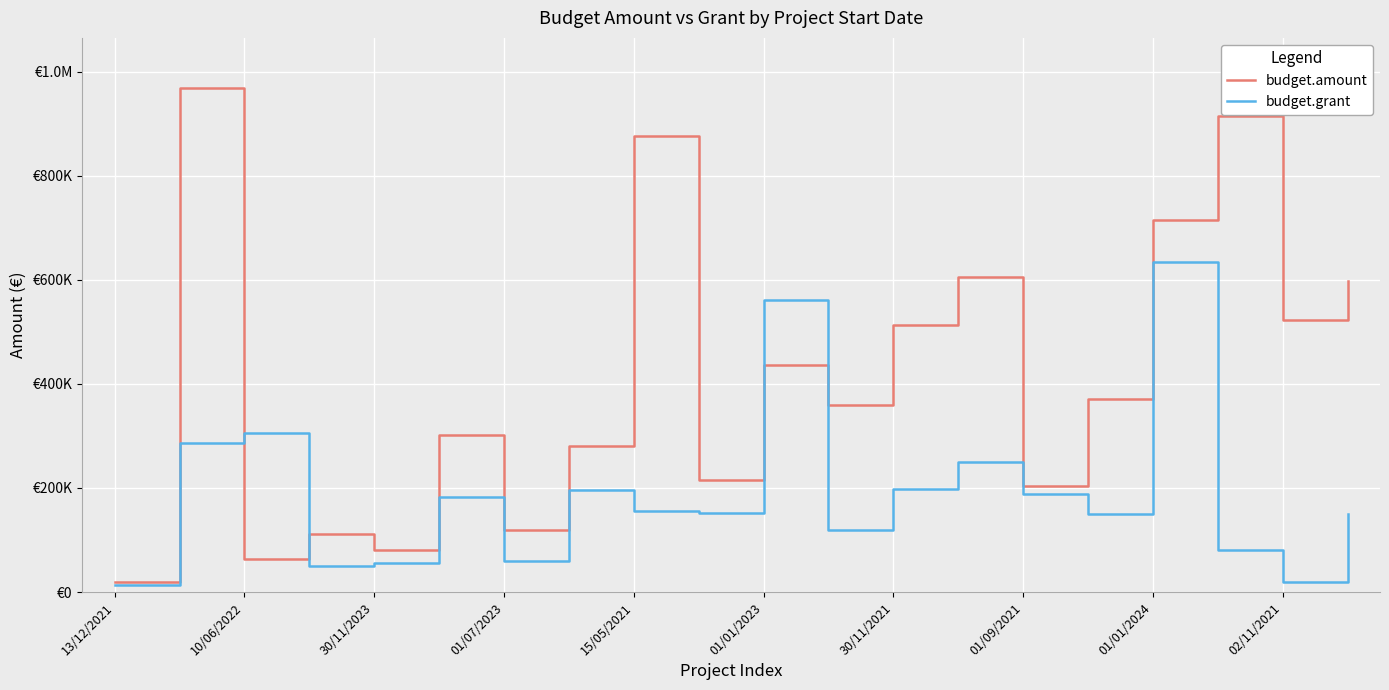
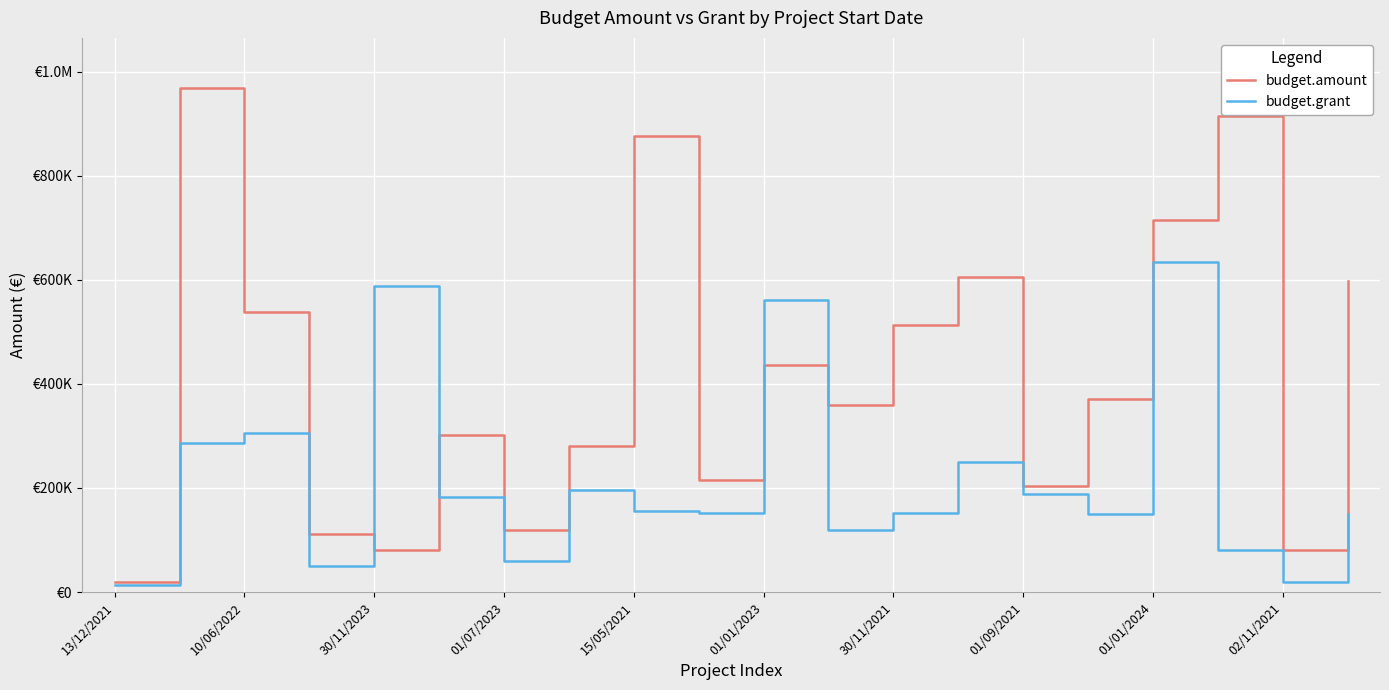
  {
    "budget.amount": {
      "13/12/2021": "€20000",
-     "10/06/2022": "€60000",
+     "10/06/2022": "€540000",
      "30/11/2023": "€80000",
      "01/07/2023": "€120000",
      "15/05/2021": "€880000",
      "01/01/2023": "€440000",
      "30/11/2021": "€510000",
      "01/09/2021": "€200000",
-     "02/11/2021": "€520000"
+     "02/11/2021": "€80000"
    },
    "budget.grant": {
      "13/12/2021": "€10000",
      "10/06/2022": "€310000",
-     "30/11/2023": "€60000",
+     "30/11/2023": "€590000",
      "01/07/2023": "€60000",
      "15/05/2021": "€160000",
      "01/01/2023": "€560000",
-     "30/11/2021": "€200000",
+     "30/11/2021": "€150000",
      "01/09/2021": "€190000",
      "02/11/2021": "€20000"
    }
  }
